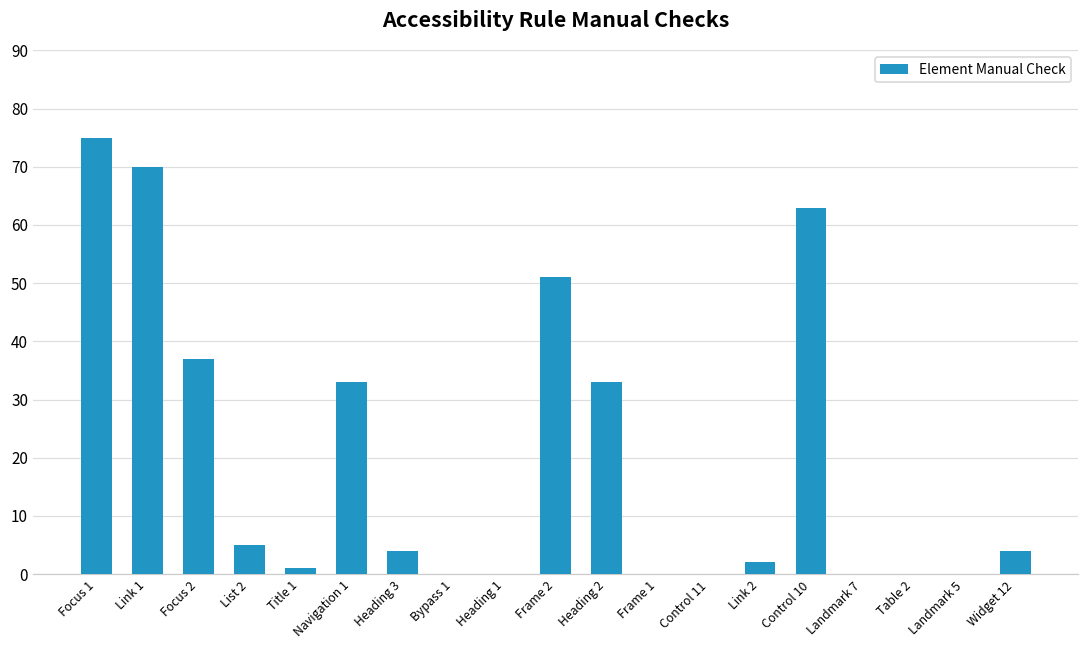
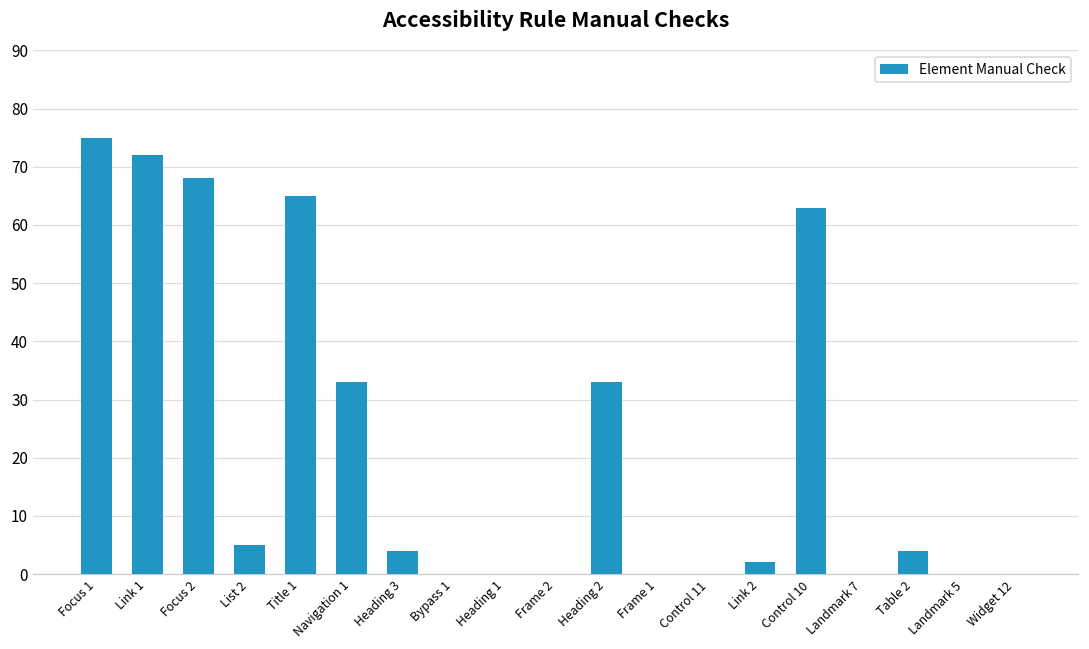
  {
    "Focus 1": 75,
-   "Link 1": 70,
-   "Focus 2": 37,
+   "Link 1": 72,
+   "Focus 2": 68,
    "List 2": 5,
-   "Title 1": 1,
+   "Title 1": 65,
    "Navigation 1": 33,
    "Heading 3": 4,
    "Bypass 1": 0,
    "Heading 1": 0,
-   "Frame 2": 51,
+   "Frame 2": 0,
    "Heading 2": 33,
    "Frame 1": 0,
    "Control 11": 0,
    "Link 2": 2,
    "Control 10": 63,
    "Landmark 7": 0,
-   "Table 2": 0,
+   "Table 2": 4,
    "Landmark 5": 0,
-   "Widget 12": 4
+   "Widget 12": 0
  }
